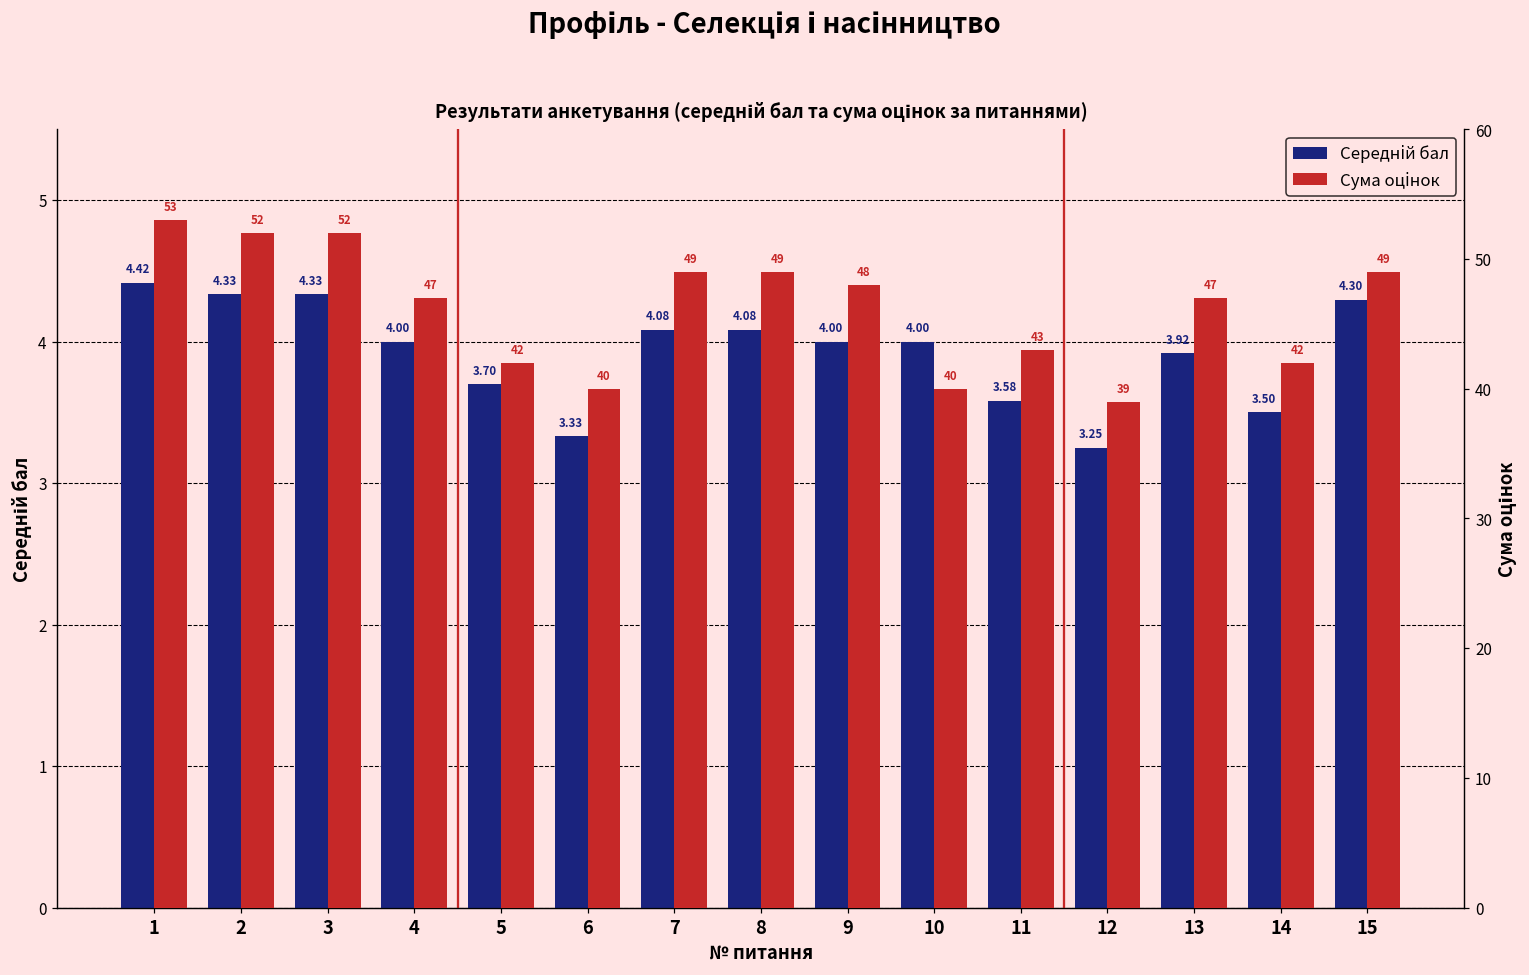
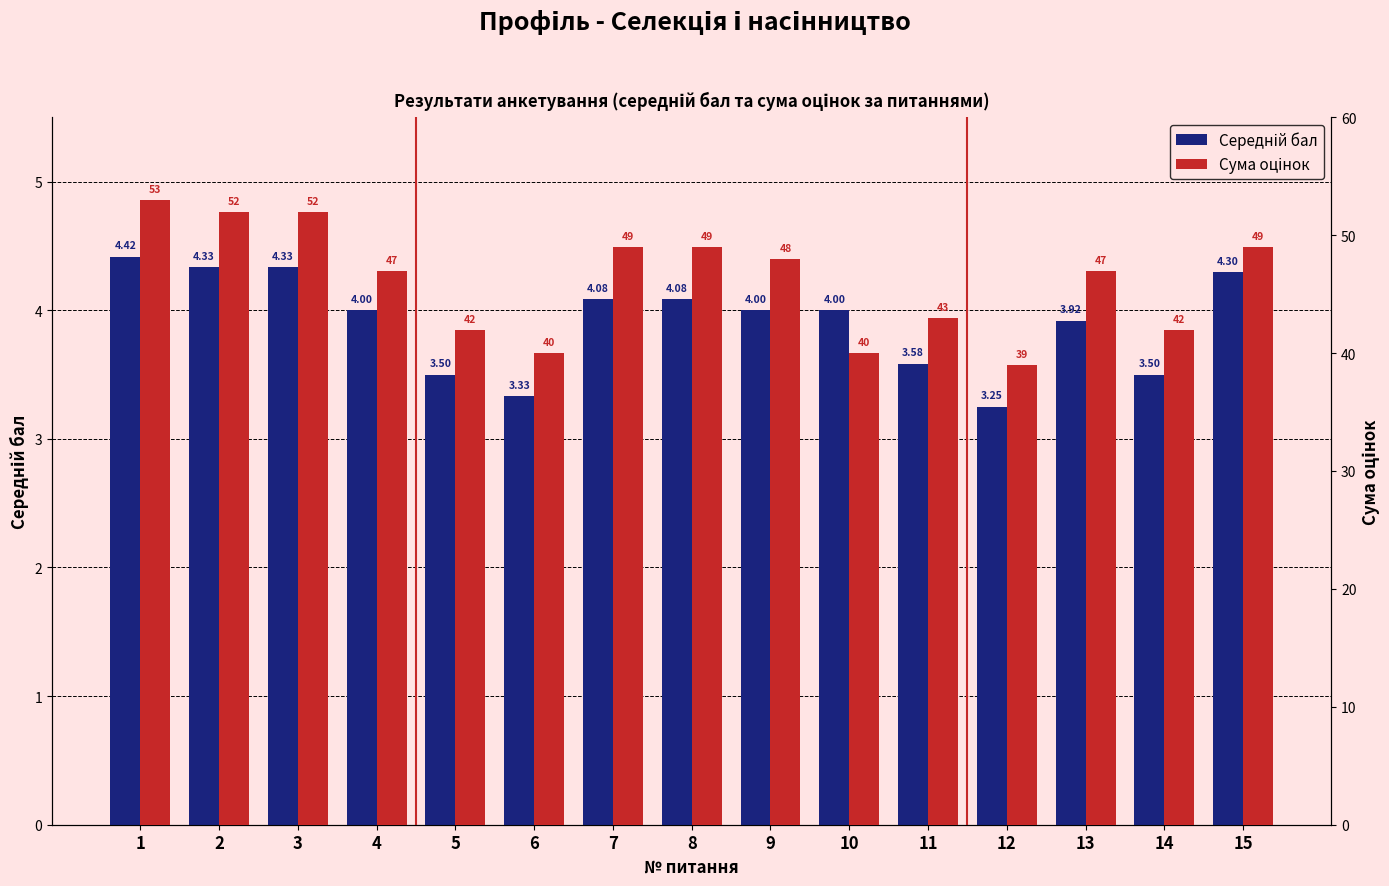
  {
    "Середній бал": {
      "1": 4.42,
      "2": 4.33,
      "3": 4.33,
      "4": 4.00,
-     "5": 3.70,
+     "5": 3.50,
      "6": 3.33,
      "7": 4.08,
      "8": 4.08,
      "9": 4.00,
      "10": 4.00,
      "11": 3.58,
      "12": 3.25,
      "13": 3.92,
      "14": 3.50,
      "15": 4.30
    },
    "Сума оцінок": {
      "1": 53,
      "2": 52,
      "3": 52,
      "4": 47,
      "5": 42,
      "6": 40,
      "7": 49,
      "8": 49,
      "9": 48,
      "10": 40,
      "11": 43,
      "12": 39,
      "13": 47,
      "14": 42,
      "15": 49
    }
  }
